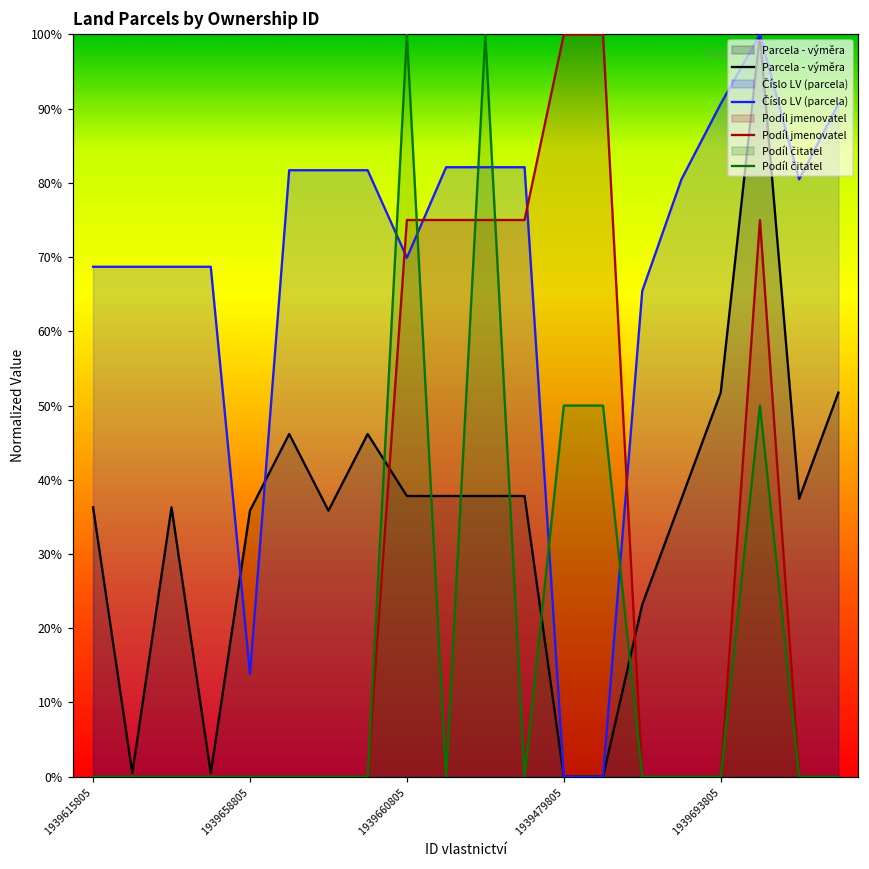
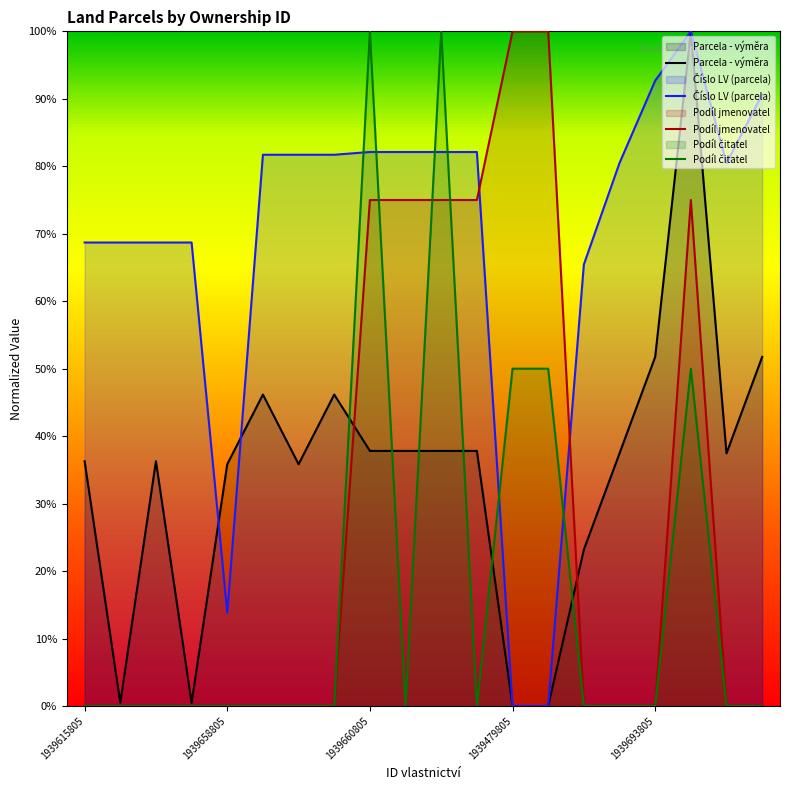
  {
    "Číslo LV (parcela)": {
      "1939615805": "69%",
      "1939658805": "14%",
-     "1939660805": "70%",
-     "1939693805": "91%"
+     "1939660805": "82%",
+     "1939693805": "93%"
    }
  }
